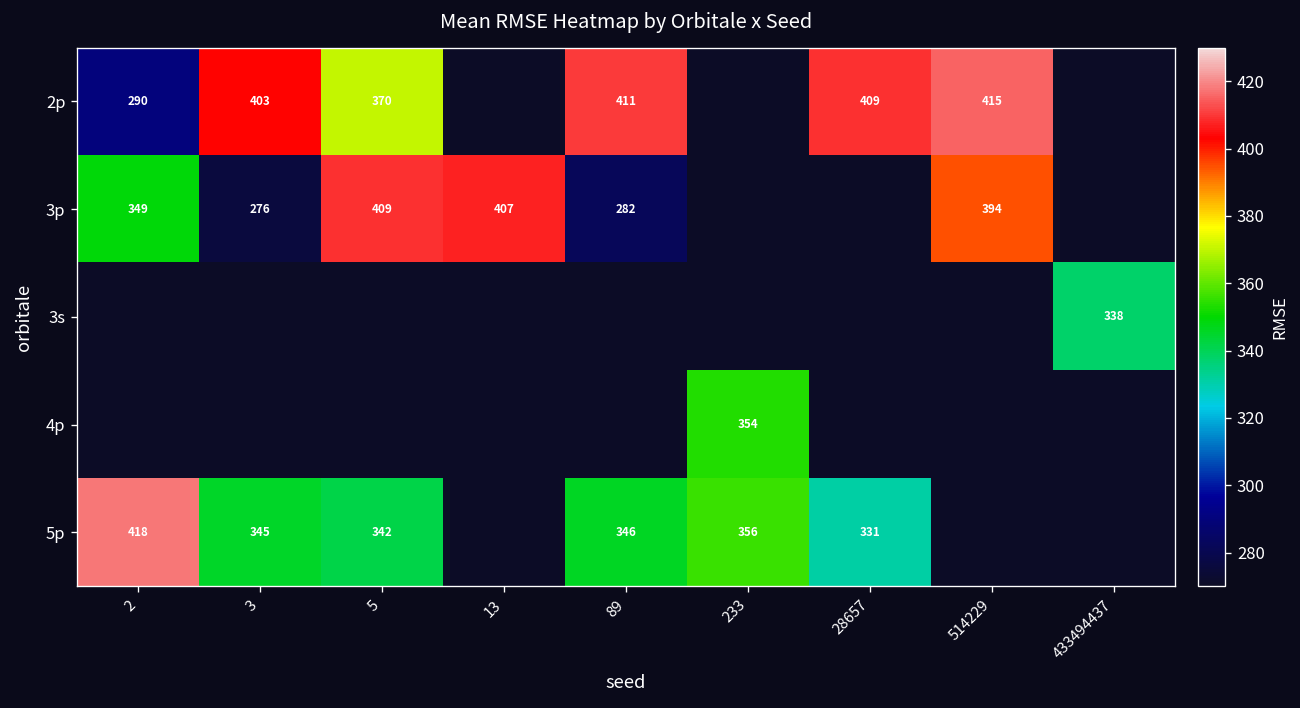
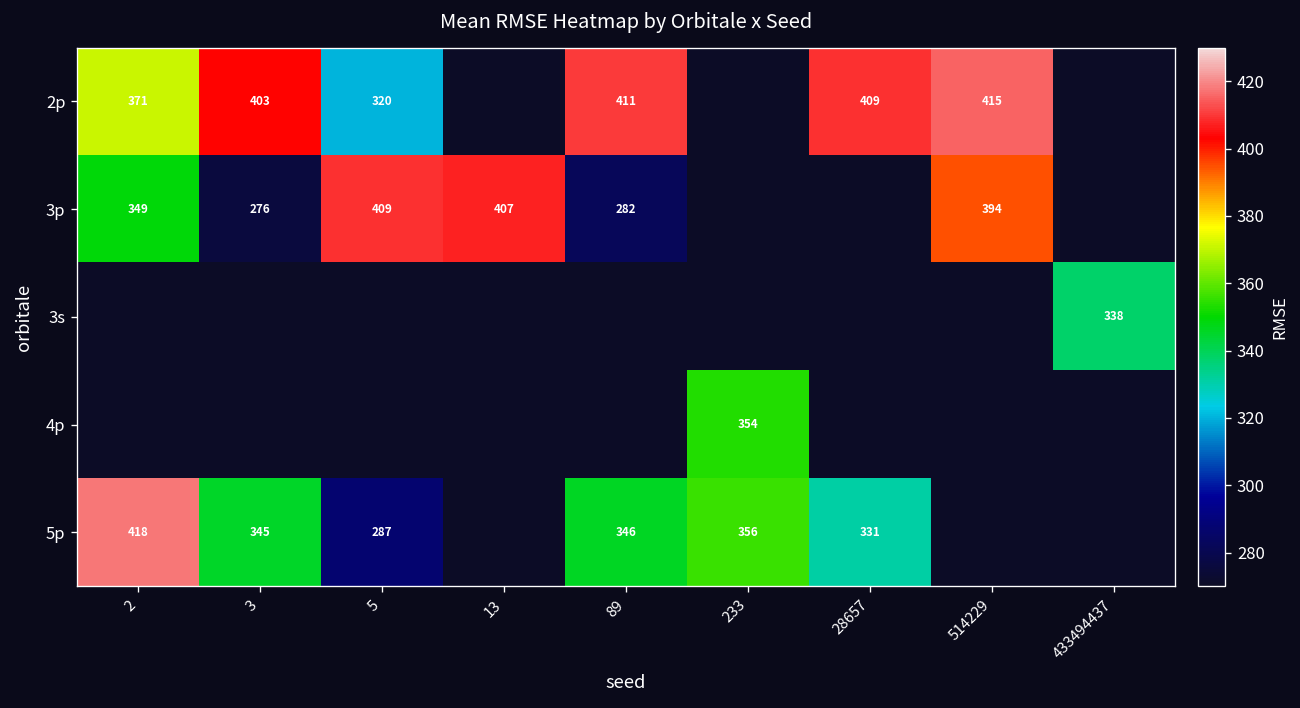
  {
    "2p": {
-     "2": 290,
+     "2": 371,
      "3": 403,
-     "5": 370,
+     "5": 320,
      "89": 411,
      "28657": 409,
      "514229": 415
    },
    "3p": {
      "2": 349,
      "3": 276,
      "5": 409,
      "13": 407,
      "89": 282,
      "514229": 394
    },
    "3s": {
      "433494437": 338
    },
    "4p": {
      "233": 354
    },
    "5p": {
      "2": 418,
      "3": 345,
-     "5": 342,
+     "5": 287,
      "89": 346,
      "233": 356,
      "28657": 331
    }
  }
